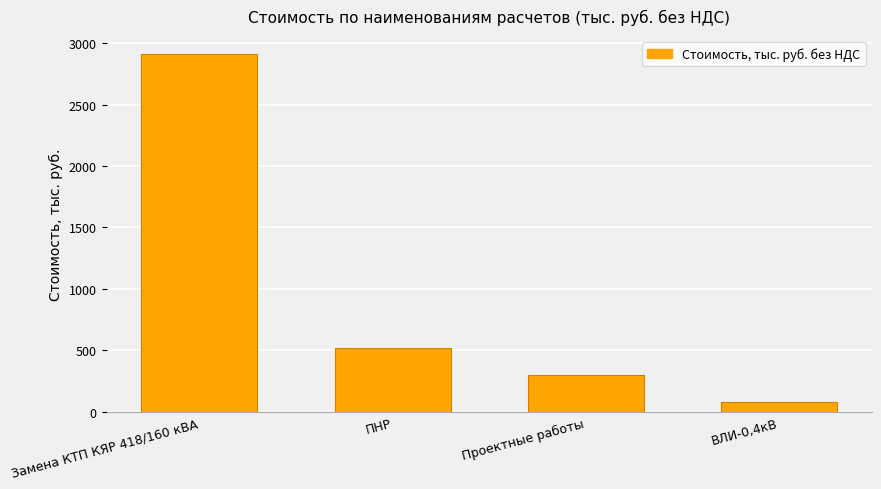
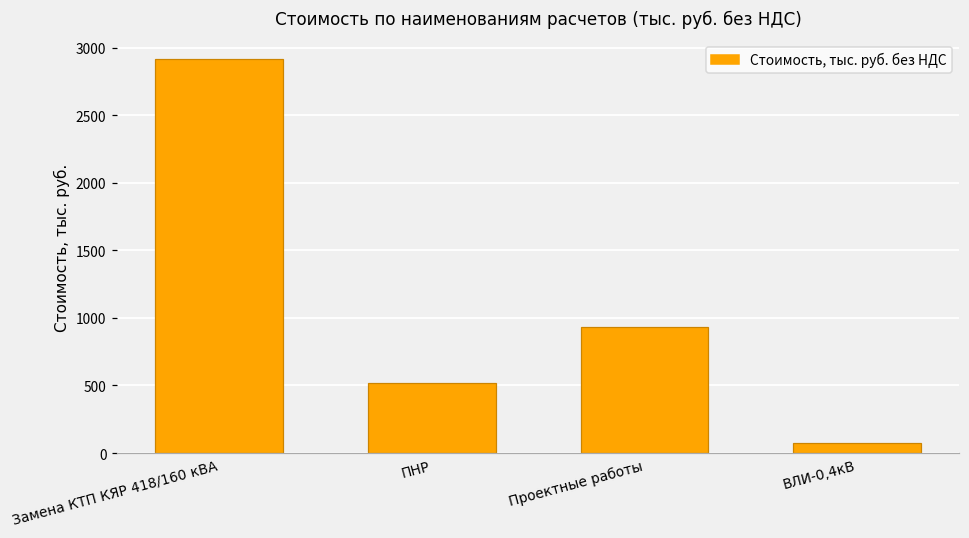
  {
    "Замена КТП КЯР 418/160 кВА": 2910,
    "ПНР": 520,
-   "Проектные работы": 300,
+   "Проектные работы": 930,
    "ВЛИ-0,4кВ": 80
  }
